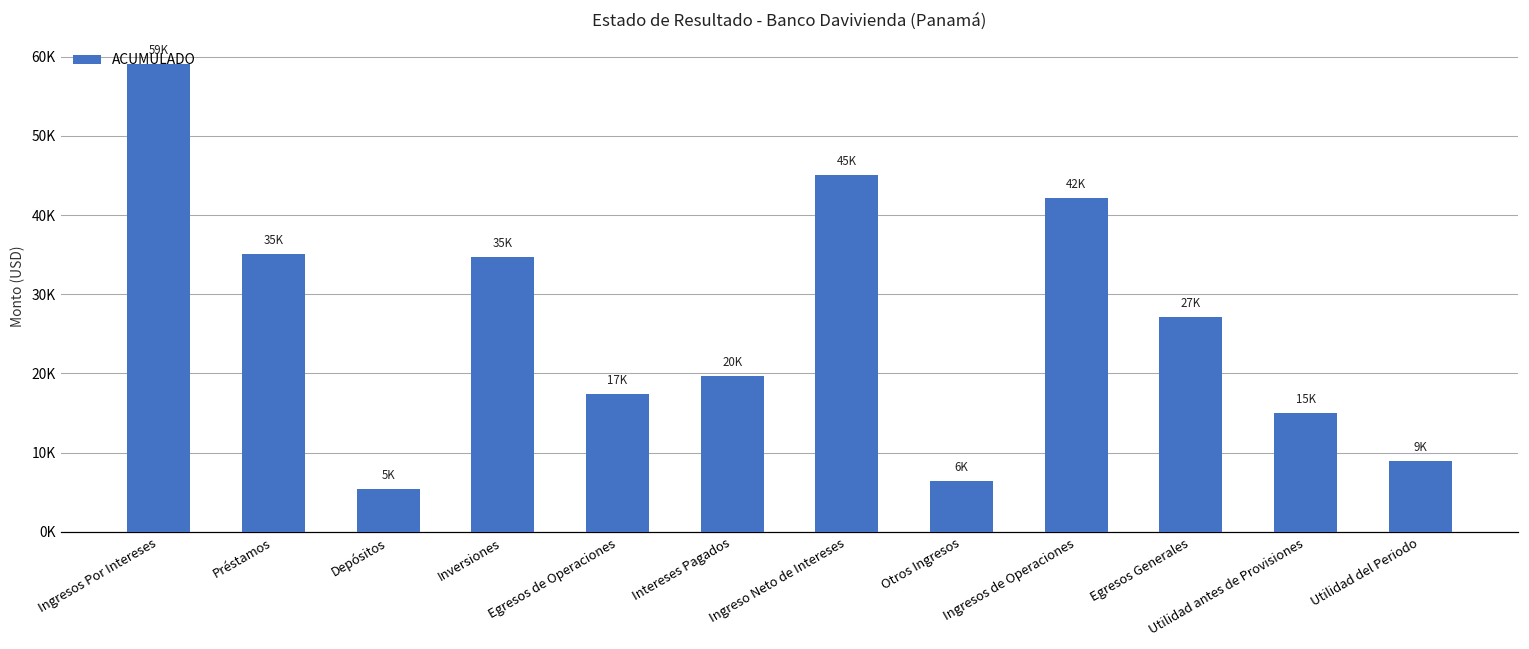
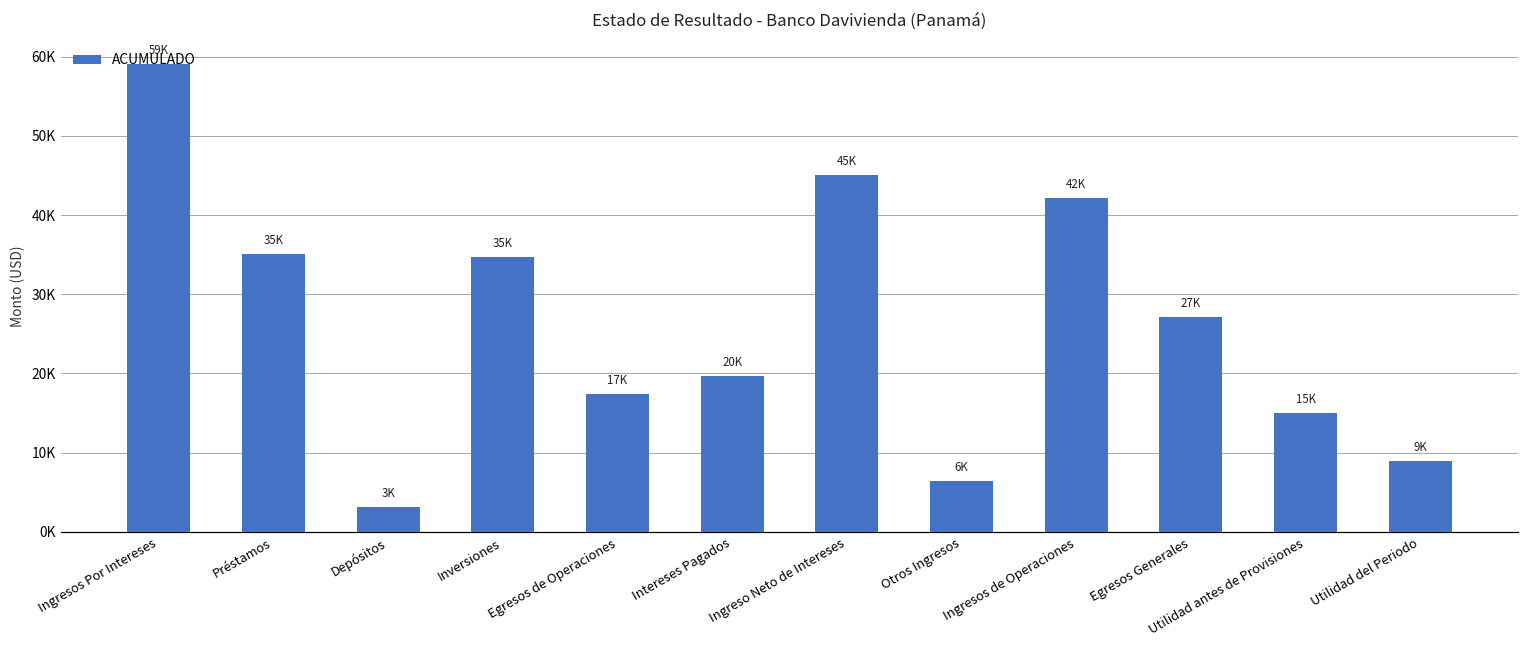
  {
    "Ingresos Por Intereses": "59K",
    "Préstamos": "35K",
-   "Depósitos": "5K",
+   "Depósitos": "3K",
    "Inversiones": "35K",
    "Egresos de Operaciones": "17K",
    "Intereses Pagados": "20K",
    "Ingreso Neto de Intereses": "45K",
    "Otros Ingresos": "6K",
    "Ingresos de Operaciones": "42K",
    "Egresos Generales": "27K",
    "Utilidad antes de Provisiones": "15K",
    "Utilidad del Periodo": "9K"
  }
